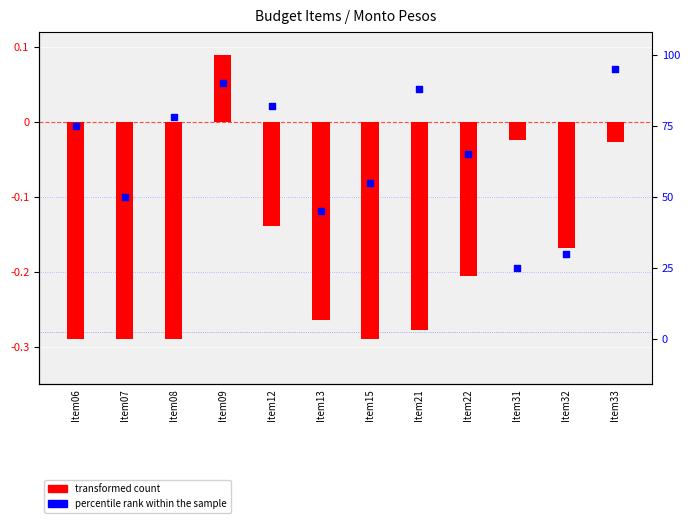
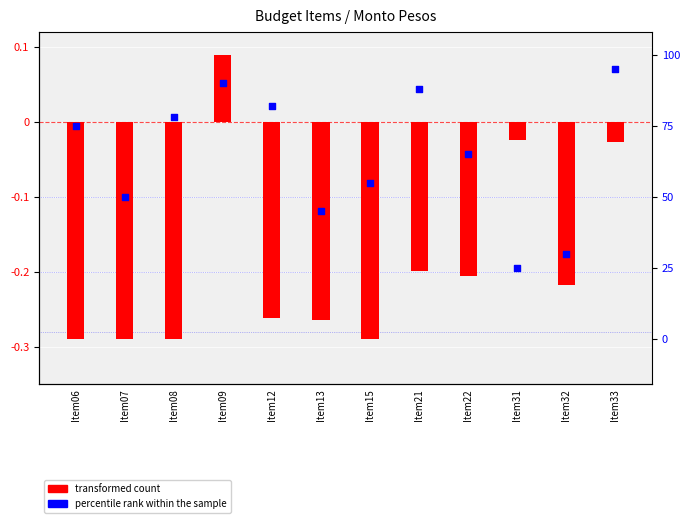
  {
    "transformed count": {
      "Item06": -0.29,
      "Item07": -0.29,
      "Item08": -0.29,
      "Item09": 0.09,
-     "Item12": -0.14,
+     "Item12": -0.26,
      "Item13": -0.26,
      "Item15": -0.29,
-     "Item21": -0.28,
+     "Item21": -0.20,
      "Item22": -0.21,
      "Item31": -0.02,
-     "Item32": -0.17,
+     "Item32": -0.22,
      "Item33": -0.03
    }
  }
